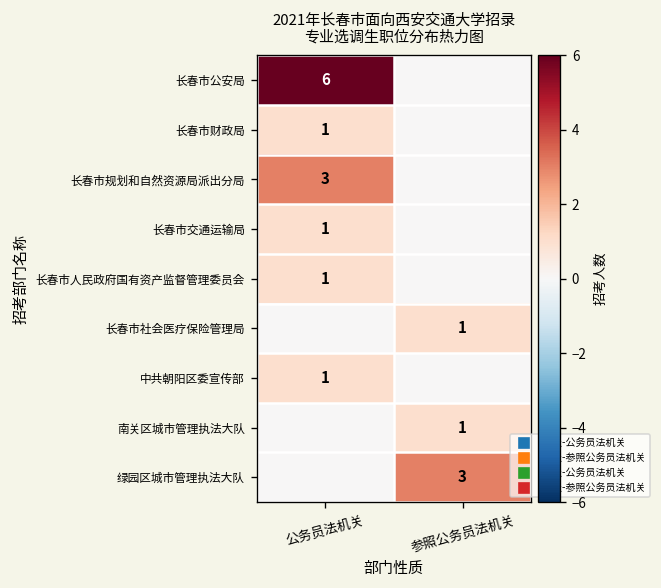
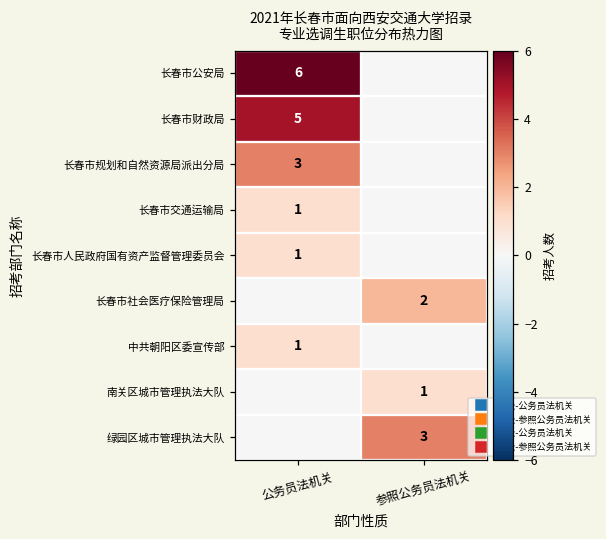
  {
    "长春市公安局": {
      "公务员法机关": 6
    },
    "长春市财政局": {
-     "公务员法机关": 1
+     "公务员法机关": 5
    },
    "长春市规划和自然资源局派出分局": {
      "公务员法机关": 3
    },
    "长春市交通运输局": {
      "公务员法机关": 1
    },
    "长春市人民政府国有资产监督管理委员会": {
      "公务员法机关": 1
    },
    "长春市社会医疗保险管理局": {
-     "参照公务员法机关": 1
+     "参照公务员法机关": 2
    },
    "中共朝阳区委宣传部": {
      "公务员法机关": 1
    },
    "南关区城市管理执法大队": {
      "参照公务员法机关": 1
    },
    "绿园区城市管理执法大队": {
      "参照公务员法机关": 3
    }
  }
